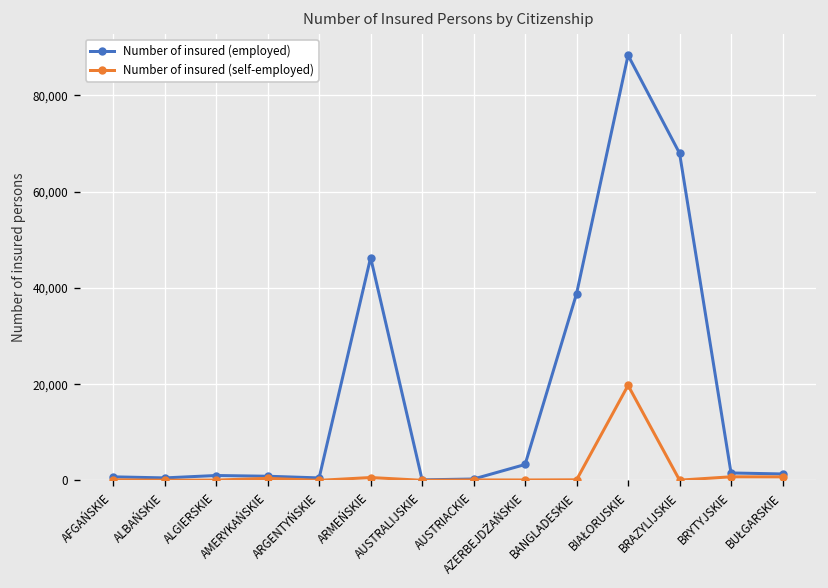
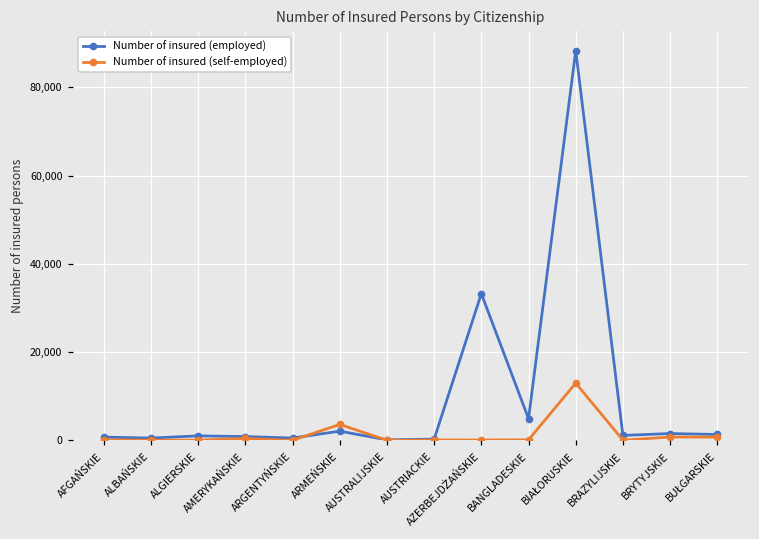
  {
    "Number of insured (employed)": {
      "ALGIERSKIE": "1,000",
-     "ARMEŃSKIE": "46,000",
-     "AZERBEJDŻAŃSKIE": "3,000",
-     "BANGLADESKIE": "39,000",
+     "ARMEŃSKIE": "2,000",
+     "AZERBEJDŻAŃSKIE": "33,000",
+     "BANGLADESKIE": "5,000",
      "BIAŁORUSKIE": "88,000",
-     "BRAZYLIJSKIE": "68,000",
+     "BRAZYLIJSKIE": "1,000",
      "BRYTYJSKIE": "2,000"
    },
    "Number of insured (self-employed)": {
      "ALGIERSKIE": "0",
-     "ARMEŃSKIE": "1,000",
+     "ARMEŃSKIE": "4,000",
      "AZERBEJDŻAŃSKIE": "0",
      "BANGLADESKIE": "0",
-     "BIAŁORUSKIE": "20,000",
+     "BIAŁORUSKIE": "13,000",
      "BRAZYLIJSKIE": "0",
      "BRYTYJSKIE": "1,000"
    }
  }
